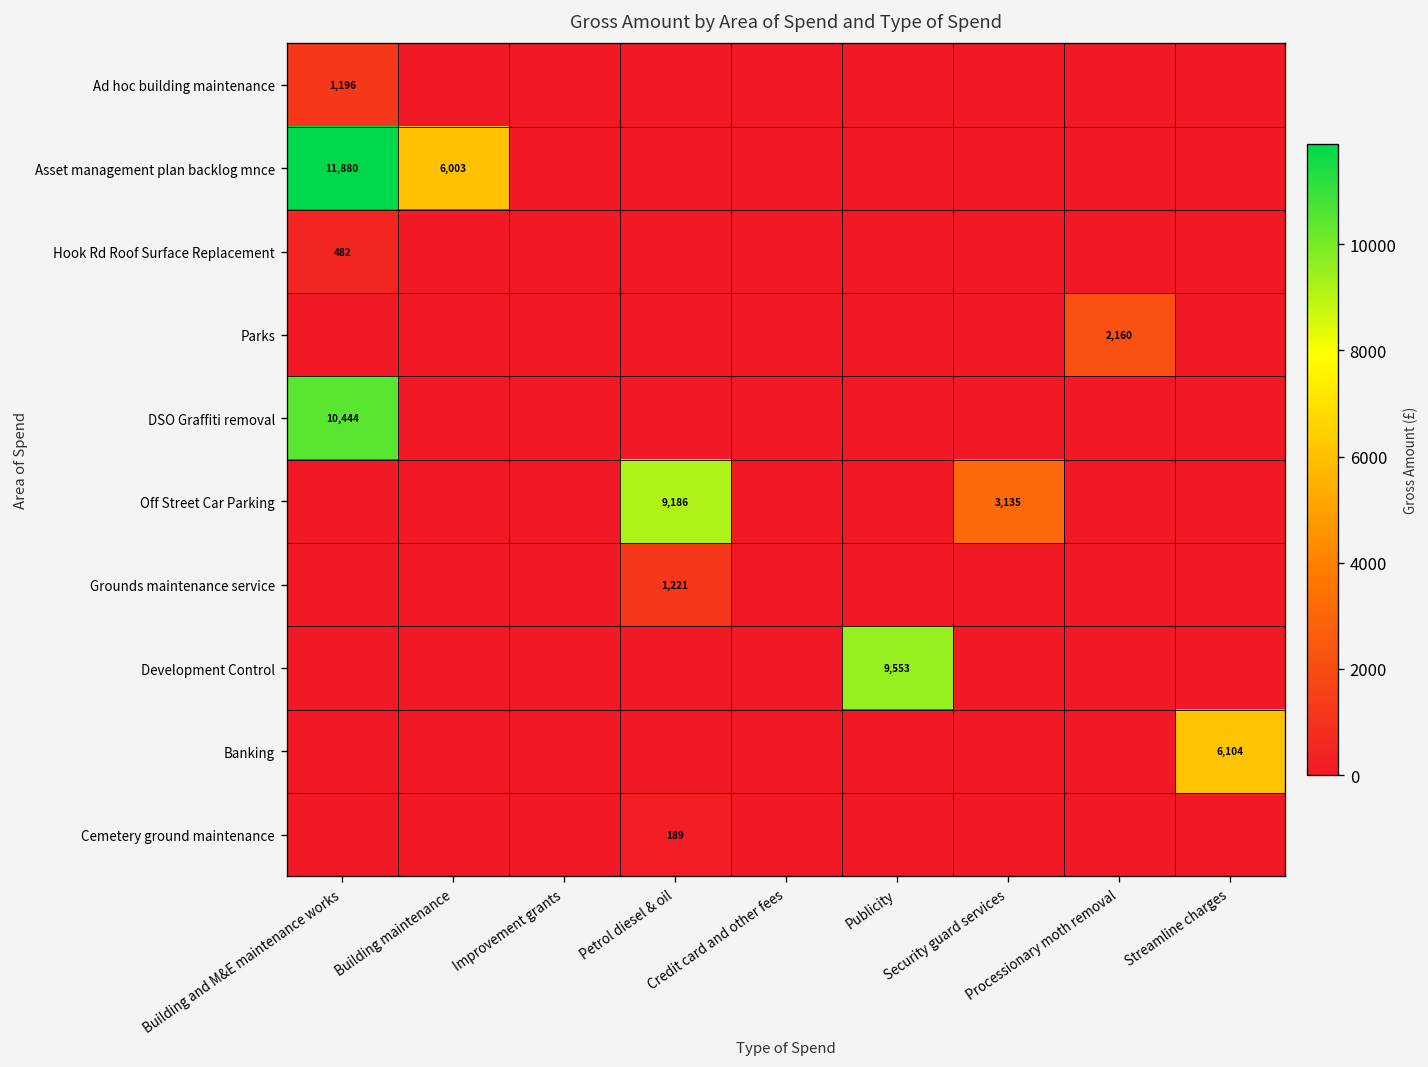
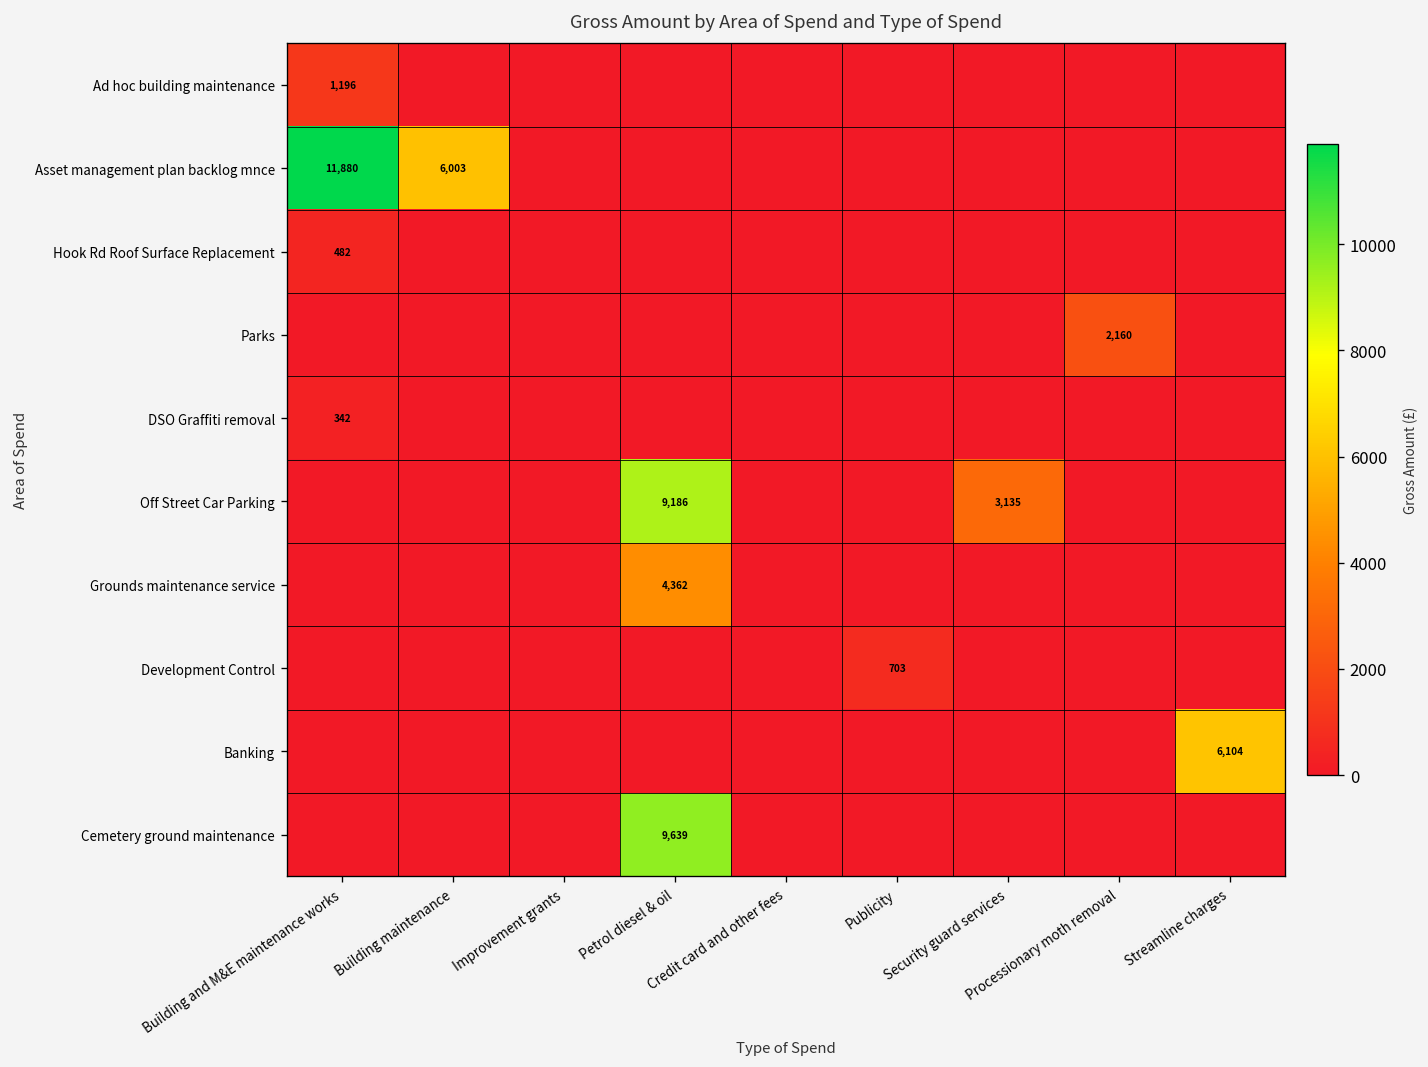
  {
    "Ad hoc building maintenance": {
      "Building and M&E maintenance works": "1,196"
    },
    "Asset management plan backlog mnce": {
      "Building and M&E maintenance works": "11,880",
      "Building maintenance": "6,003"
    },
    "Hook Rd Roof Surface Replacement": {
      "Building and M&E maintenance works": "482"
    },
    "Parks": {
      "Processionary moth removal": "2,160"
    },
    "DSO Graffiti removal": {
-     "Building and M&E maintenance works": "10,444"
+     "Building and M&E maintenance works": "342"
    },
    "Off Street Car Parking": {
      "Petrol diesel & oil": "9,186",
      "Security guard services": "3,135"
    },
    "Grounds maintenance service": {
-     "Petrol diesel & oil": "1,221"
+     "Petrol diesel & oil": "4,362"
    },
    "Development Control": {
-     "Publicity": "9,553"
+     "Publicity": "703"
    },
    "Banking": {
      "Streamline charges": "6,104"
    },
    "Cemetery ground maintenance": {
-     "Petrol diesel & oil": "189"
+     "Petrol diesel & oil": "9,639"
    }
  }
